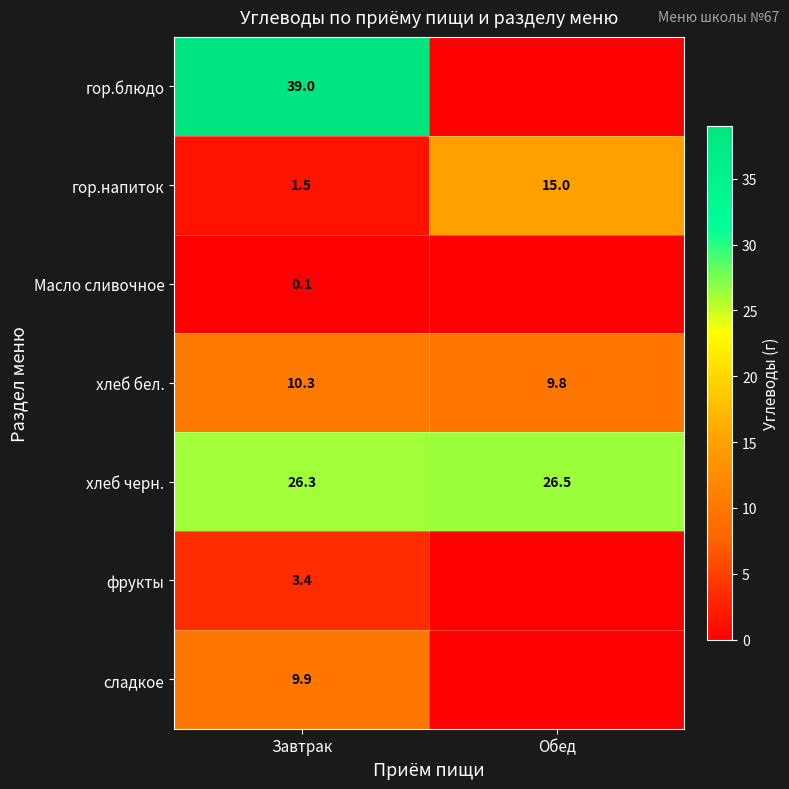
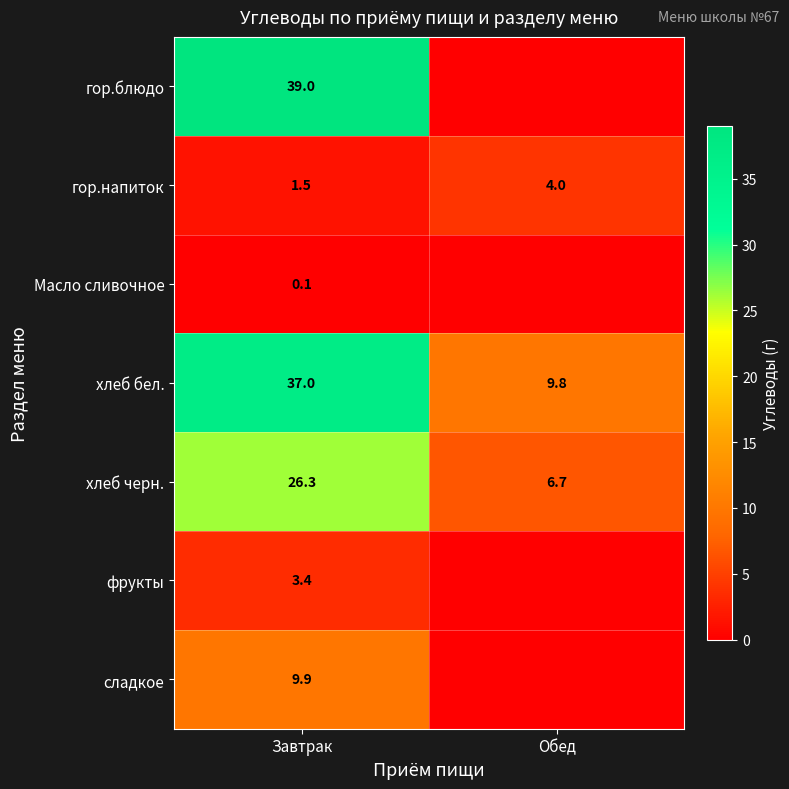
  {
    "гор.блюдо": {
      "Завтрак": 39.0
    },
    "гор.напиток": {
      "Завтрак": 1.5,
-     "Обед": 15.0
+     "Обед": 4.0
    },
    "Масло сливочное": {
      "Завтрак": 0.1
    },
    "хлеб бел.": {
-     "Завтрак": 10.3,
+     "Завтрак": 37.0,
      "Обед": 9.8
    },
    "хлеб черн.": {
      "Завтрак": 26.3,
-     "Обед": 26.5
+     "Обед": 6.7
    },
    "фрукты": {
      "Завтрак": 3.4
    },
    "сладкое": {
      "Завтрак": 9.9
    }
  }
